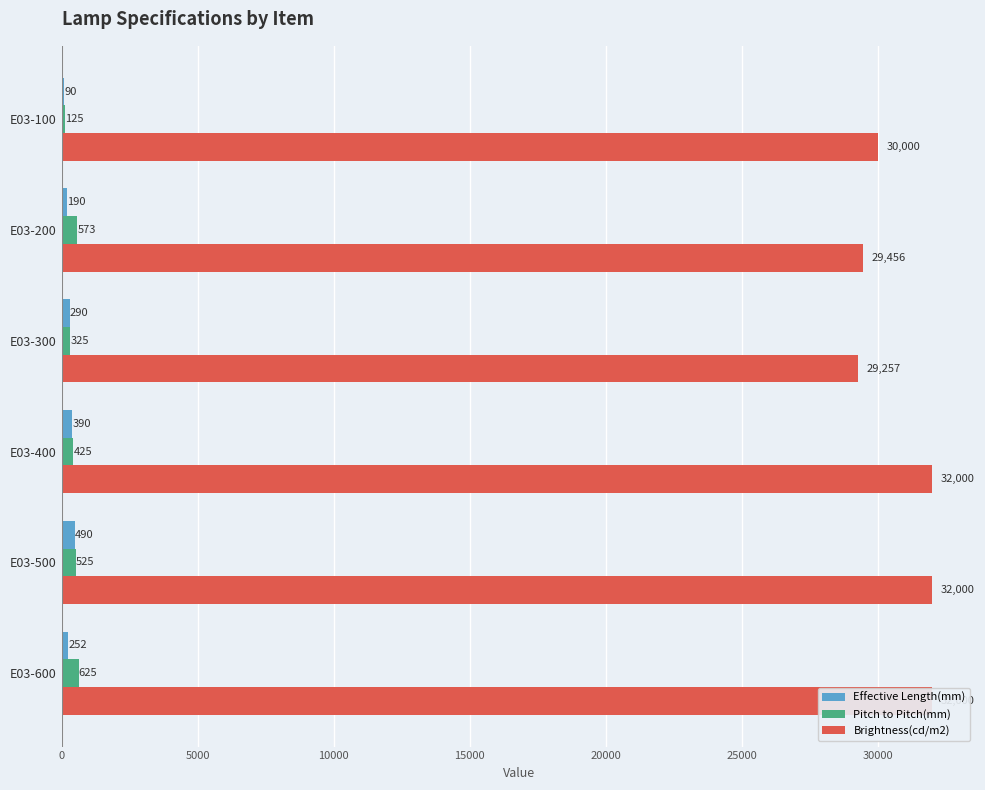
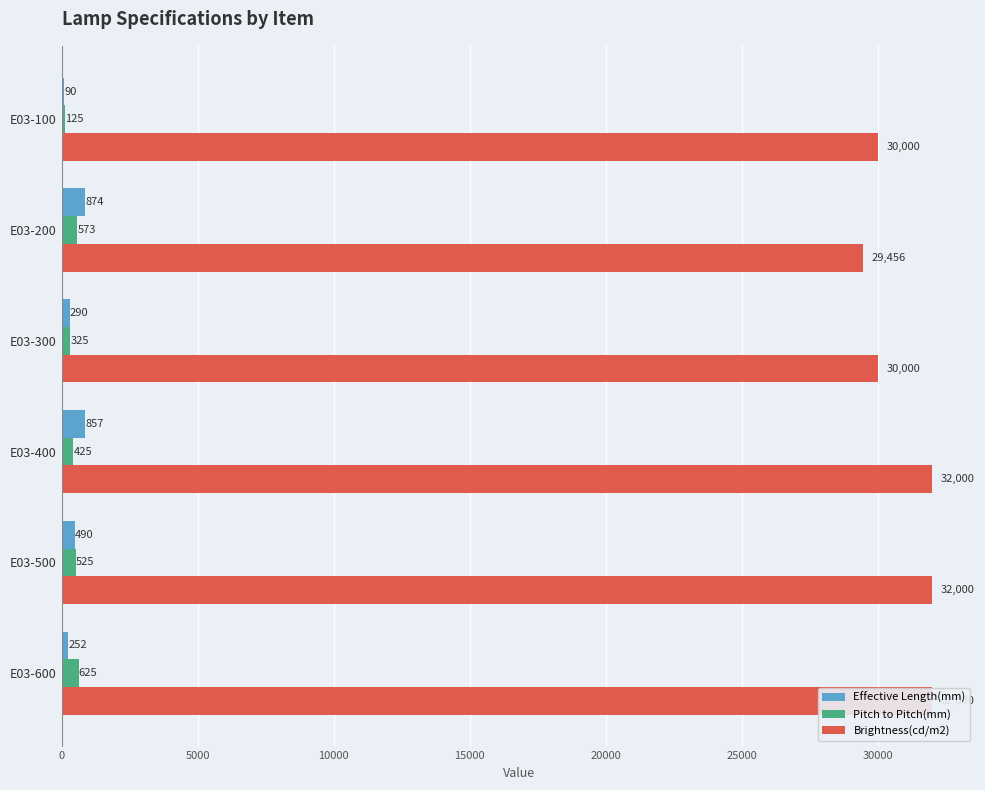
  {
    "Effective Length(mm)": {
      "E03-100": "90",
-     "E03-200": "190",
+     "E03-200": "874",
      "E03-300": "290",
-     "E03-400": "390",
+     "E03-400": "857",
      "E03-500": "490",
      "E03-600": "252"
    },
    "Pitch to Pitch(mm)": {
      "E03-100": "125",
      "E03-200": "573",
      "E03-300": "325",
      "E03-400": "425",
      "E03-500": "525",
      "E03-600": "625"
    },
    "Brightness(cd/m2)": {
      "E03-100": "30,000",
      "E03-200": "29,456",
-     "E03-300": "29,257",
+     "E03-300": "30,000",
      "E03-400": "32,000",
      "E03-500": "32,000"
    }
  }
